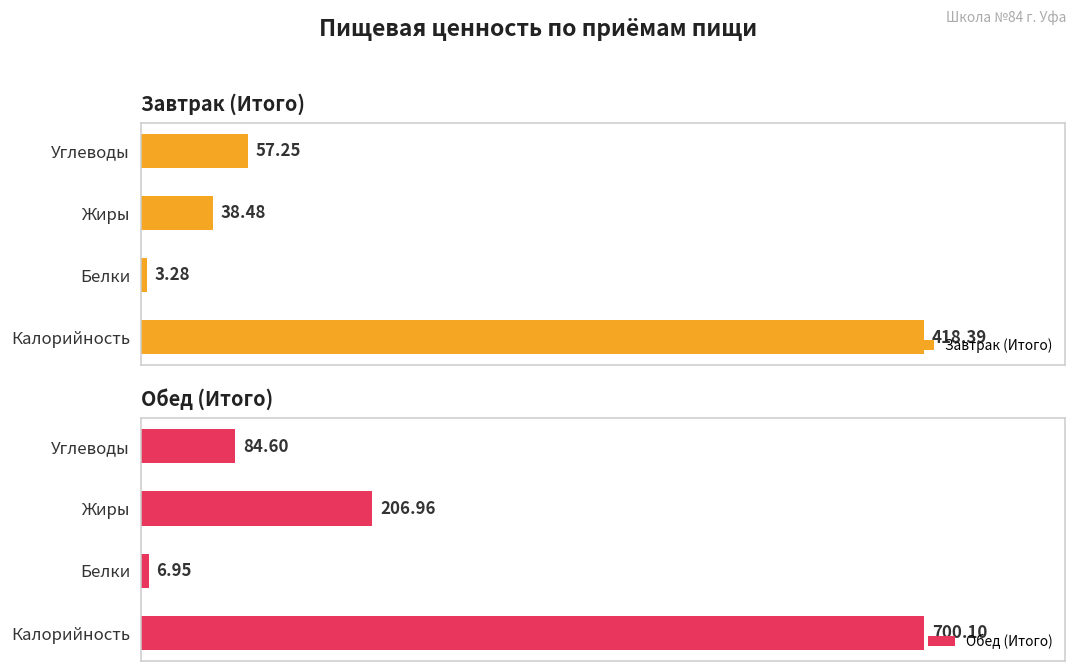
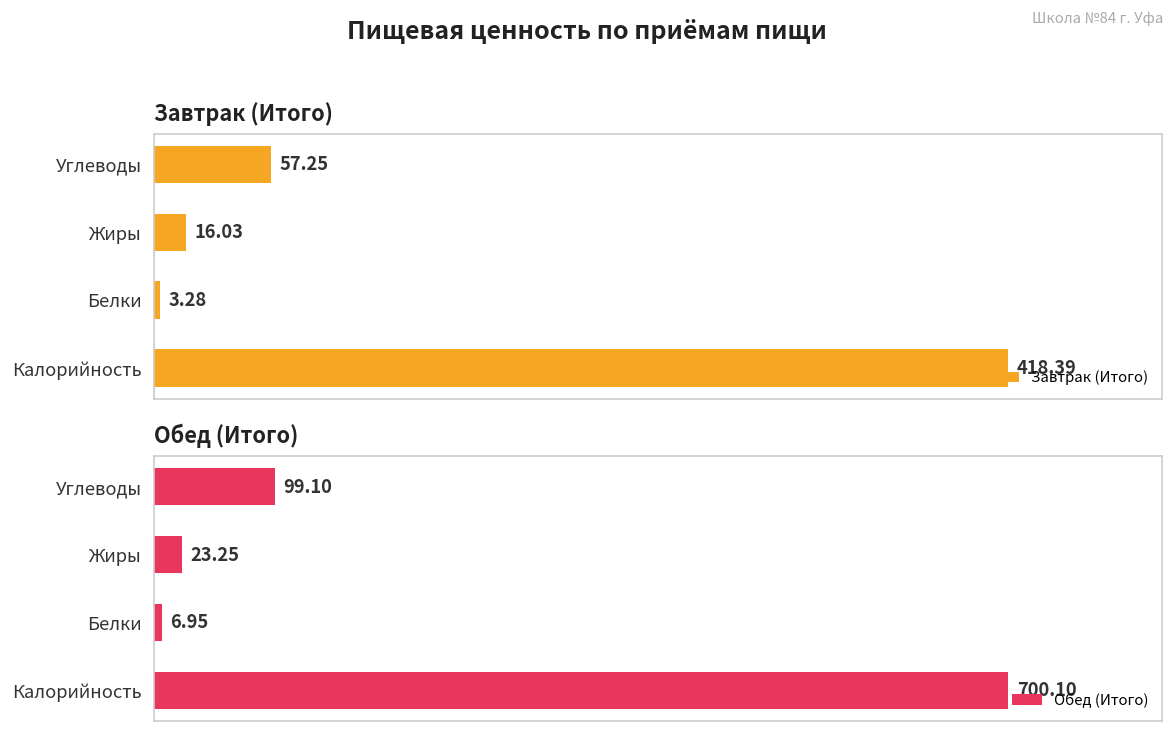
  {
    "Завтрак (Итого)": {
      "Углеводы": 57.25,
-     "Жиры": 38.48,
+     "Жиры": 16.03,
      "Белки": 3.28,
      "Калорийность": 418.39
    },
    "Обед (Итого)": {
-     "Углеводы": 84.60,
-     "Жиры": 206.96,
+     "Углеводы": 99.10,
+     "Жиры": 23.25,
      "Белки": 6.95,
      "Калорийность": 700.10
    }
  }
